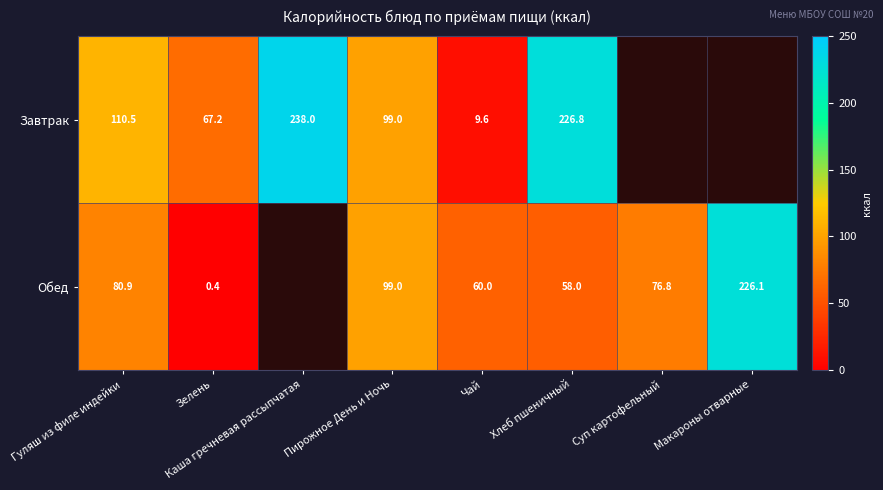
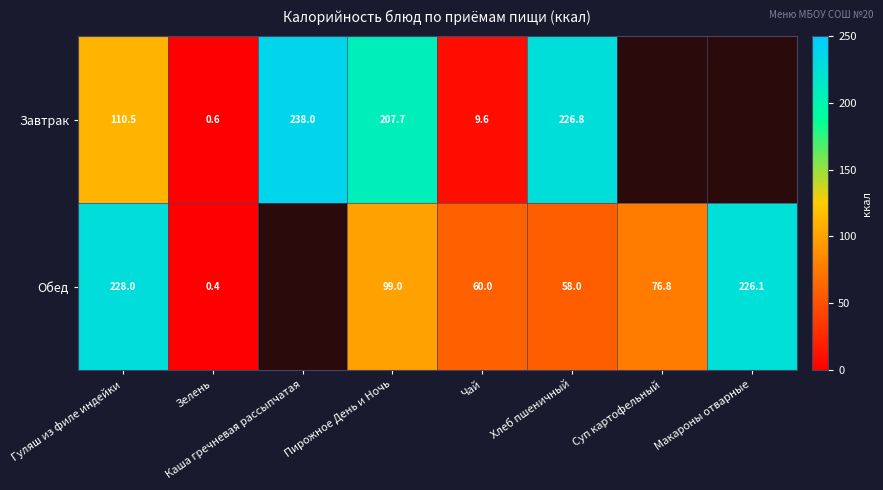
  {
    "Завтрак": {
      "Гуляш из филе индейки": 110.5,
-     "Зелень": 67.2,
+     "Зелень": 0.6,
      "Каша гречневая рассыпчатая": 238.0,
-     "Пирожное День и Ночь": 99.0,
+     "Пирожное День и Ночь": 207.7,
      "Чай": 9.6,
      "Хлеб пшеничный": 226.8
    },
    "Обед": {
-     "Гуляш из филе индейки": 80.9,
+     "Гуляш из филе индейки": 228.0,
      "Зелень": 0.4,
      "Пирожное День и Ночь": 99.0,
      "Чай": 60.0,
      "Хлеб пшеничный": 58.0,
      "Суп картофельный": 76.8,
      "Макароны отварные": 226.1
    }
  }
